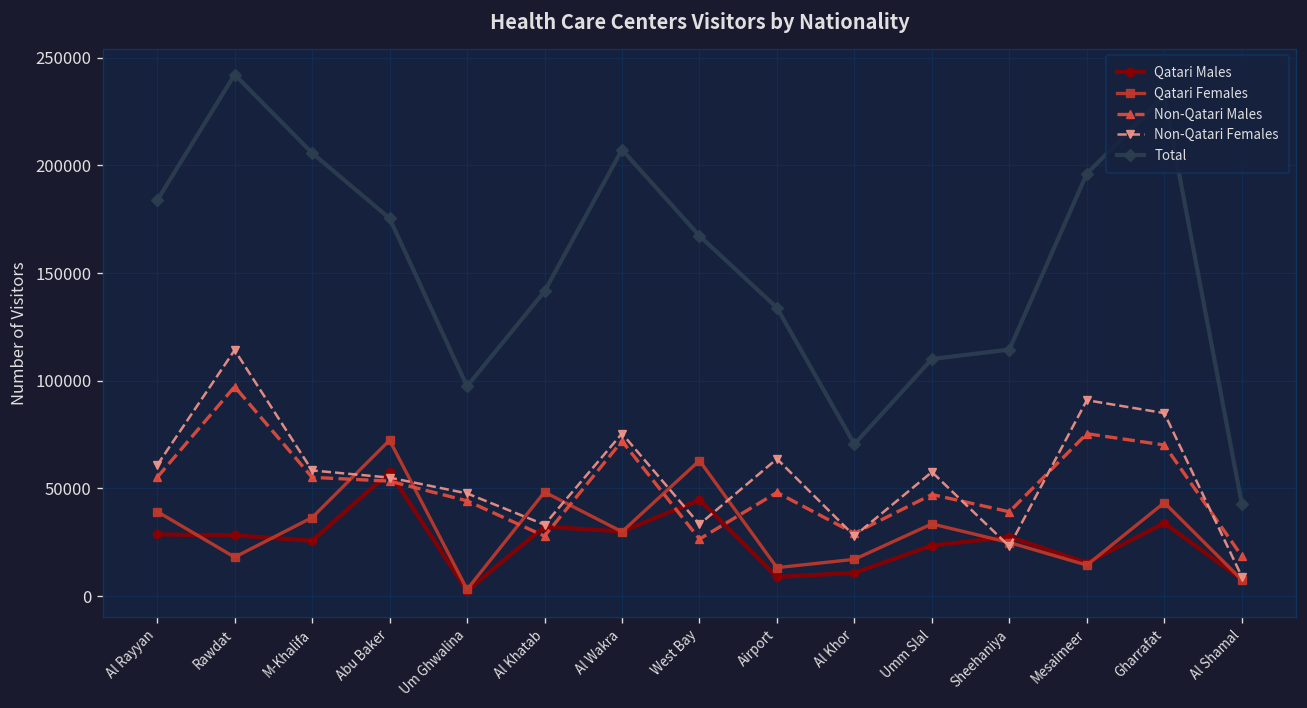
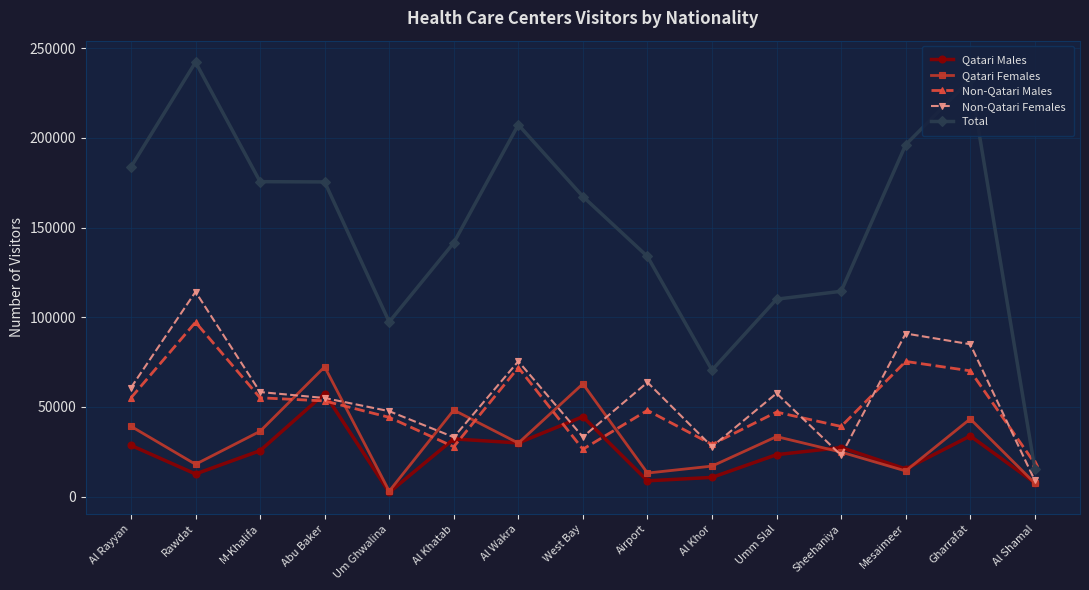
  {
    "Qatari Males": {
      "Al Rayyan": 29000,
-     "Rawdat": 28000,
+     "Rawdat": 13000,
      "M-Khalifa": 26000,
      "Abu Baker": 57000,
      "West Bay": 45000,
      "Airport": 9000,
      "Al Khor": 11000,
      "Umm Slal": 23000,
      "Sheehaniya": 27000,
      "Gharrafat": 34000
    },
    "Non-Qatari Females": {
      "Al Rayyan": 61000,
      "Rawdat": 114000,
      "M-Khalifa": 58000,
      "Abu Baker": 55000,
      "Um Ghwalina": 48000,
      "Al Wakra": 75000,
      "West Bay": 33000,
      "Airport": 64000,
      "Umm Slal": 58000,
      "Sheehaniya": 23000,
      "Mesaimeer": 91000,
      "Gharrafat": 85000
    },
    "Total": {
      "Al Rayyan": 184000,
      "Rawdat": 242000,
-     "M-Khalifa": 206000,
+     "M-Khalifa": 176000,
      "Abu Baker": 175000,
      "Um Ghwalina": 97000,
      "Al Khatab": 142000,
      "Al Wakra": 207000,
      "West Bay": 167000,
      "Airport": 134000,
      "Al Khor": 71000,
      "Umm Slal": 110000,
      "Sheehaniya": 114000,
      "Mesaimeer": 196000,
-     "Al Shamal": 43000
+     "Al Shamal": 16000
    }
  }
